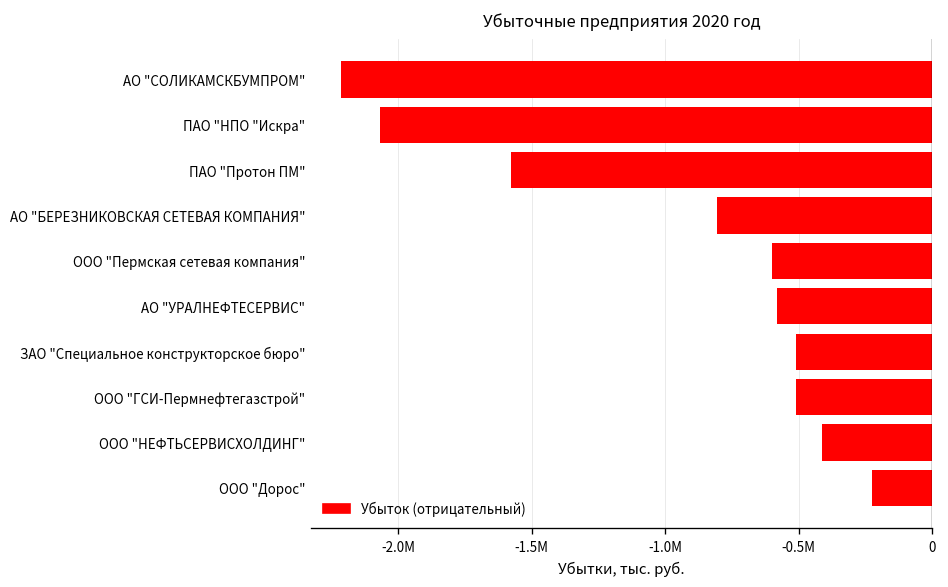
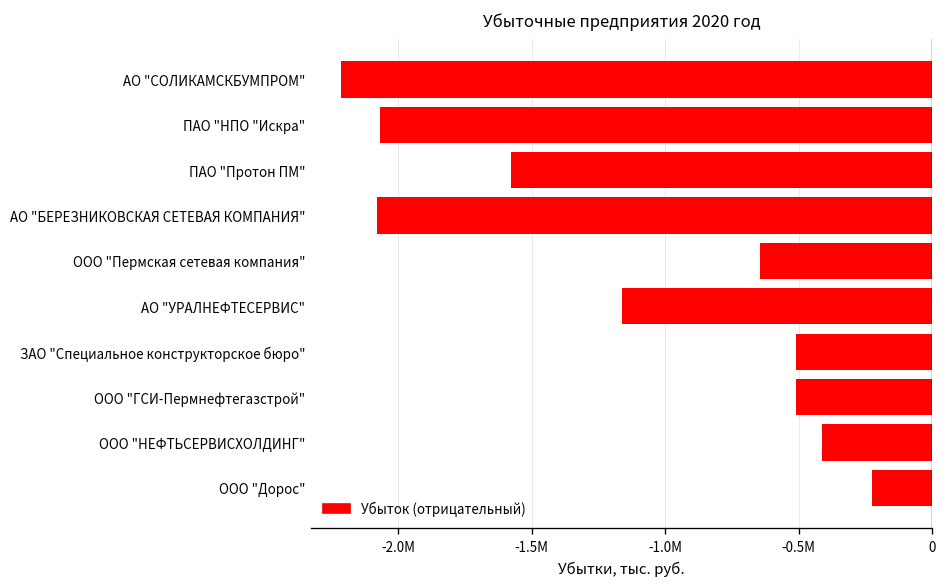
  {
    "АО \"СОЛИКАМСКБУМПРОМ\"": -2220000,
    "ПАО \"НПО \"Искра\"": -2070000,
    "ПАО \"Протон ПМ\"": -1580000,
-   "АО \"БЕРЕЗНИКОВСКАЯ СЕТЕВАЯ КОМПАНИЯ\"": -810000,
-   "ООО \"Пермская сетевая компания\"": -600000,
-   "АО \"УРАЛНЕФТЕСЕРВИС\"": -580000,
+   "АО \"БЕРЕЗНИКОВСКАЯ СЕТЕВАЯ КОМПАНИЯ\"": -2080000,
+   "ООО \"Пермская сетевая компания\"": -650000,
+   "АО \"УРАЛНЕФТЕСЕРВИС\"": -1160000,
    "ЗАО \"Специальное конструкторское бюро\"": -510000,
    "ООО \"ГСИ-Пермнефтегазстрой\"": -510000,
    "ООО \"НЕФТЬСЕРВИСХОЛДИНГ\"": -410000,
    "ООО \"Дорос\"": -230000
  }
